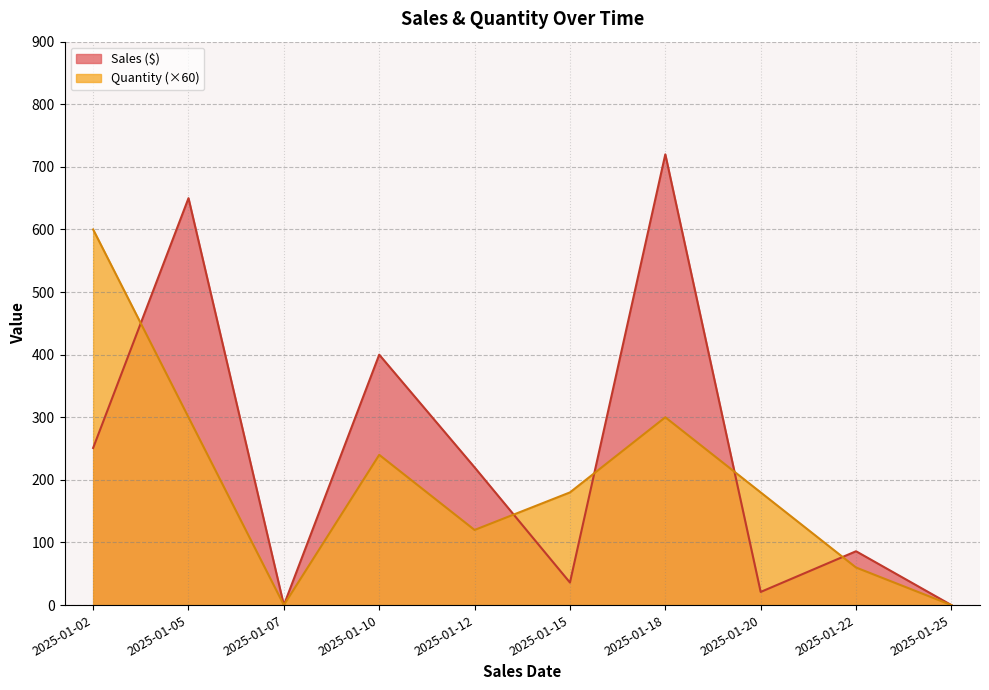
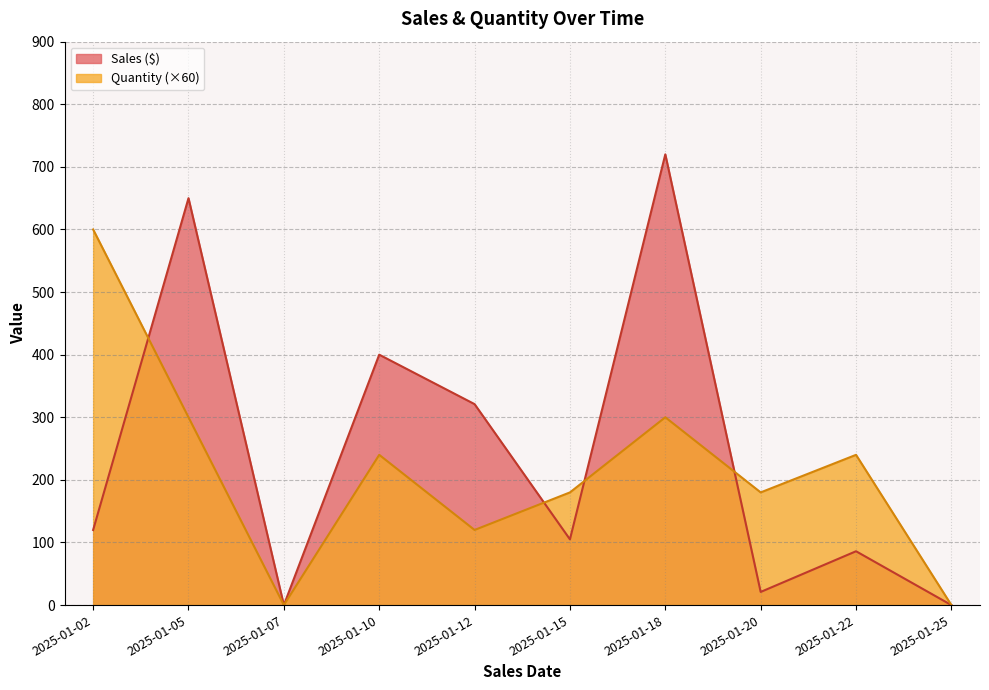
  {
    "Sales ($)": {
-     "2025-01-02": 250,
+     "2025-01-02": 120,
      "2025-01-05": 650,
      "2025-01-10": 400,
-     "2025-01-12": 220,
-     "2025-01-15": 40,
+     "2025-01-12": 320,
+     "2025-01-15": 110,
      "2025-01-18": 720,
      "2025-01-20": 20,
      "2025-01-22": 90
    },
    "Quantity (×60)": {
      "2025-01-02": 600,
      "2025-01-05": 300,
      "2025-01-10": 240,
      "2025-01-12": 120,
      "2025-01-15": 180,
      "2025-01-18": 300,
      "2025-01-20": 180,
-     "2025-01-22": 60
+     "2025-01-22": 240
    }
  }
